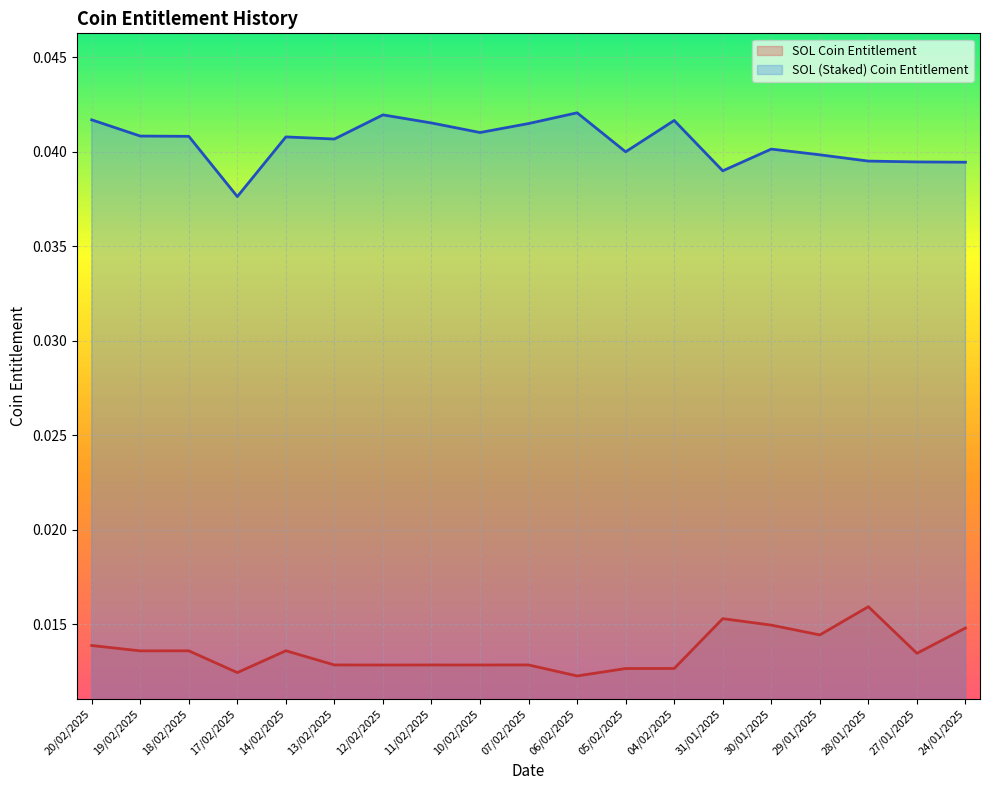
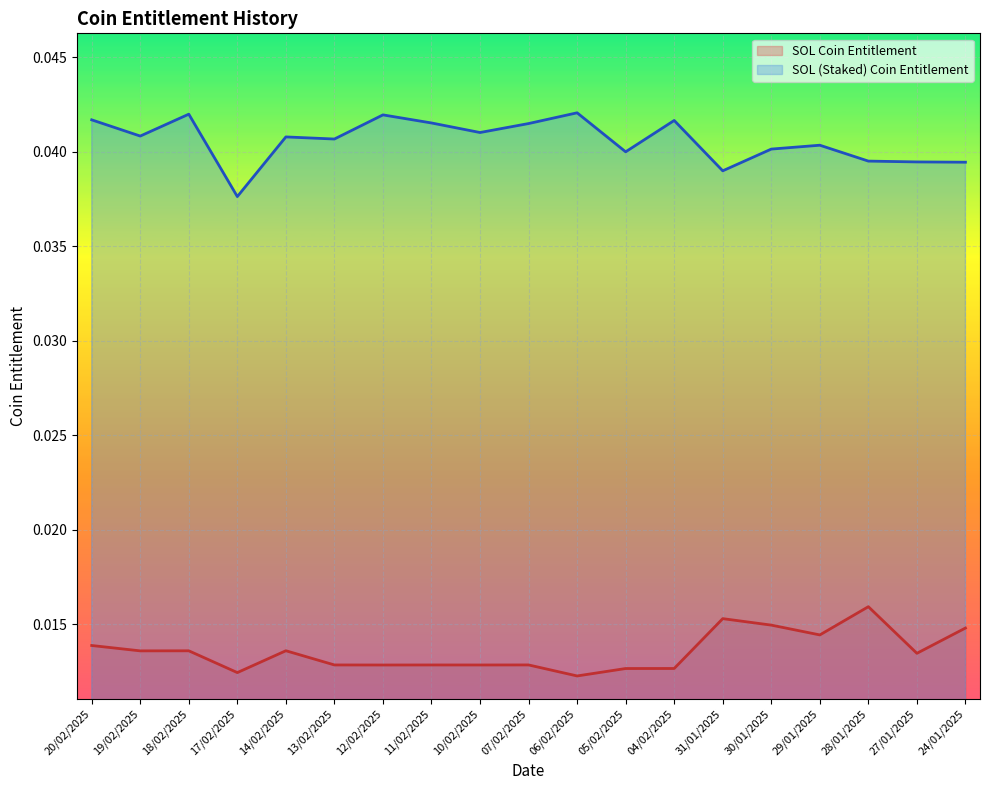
  {
    "SOL Coin Entitlement": {
      "20/02/2025": 0.0139,
      "19/02/2025": 0.0136,
      "18/02/2025": 0.0136,
      "17/02/2025": 0.0124,
      "14/02/2025": 0.0136,
      "13/02/2025": 0.0128,
      "12/02/2025": 0.0128,
      "11/02/2025": 0.0128,
      "10/02/2025": 0.0128,
      "07/02/2025": 0.0128,
      "06/02/2025": 0.0123,
      "05/02/2025": 0.0126,
      "04/02/2025": 0.0127,
      "31/01/2025": 0.0153,
      "30/01/2025": 0.0149,
      "29/01/2025": 0.0144,
      "28/01/2025": 0.0159,
      "27/01/2025": 0.0135,
      "24/01/2025": 0.0148
    },
    "SOL (Staked) Coin Entitlement": {
      "20/02/2025": 0.0417,
      "19/02/2025": 0.0408,
-     "18/02/2025": 0.0408,
+     "18/02/2025": 0.0420,
      "17/02/2025": 0.0376,
      "14/02/2025": 0.0408,
      "13/02/2025": 0.0407,
      "12/02/2025": 0.0419,
      "11/02/2025": 0.0415,
      "10/02/2025": 0.0410,
      "07/02/2025": 0.0415,
      "06/02/2025": 0.0421,
      "05/02/2025": 0.0400,
      "04/02/2025": 0.0417,
      "31/01/2025": 0.0390,
      "30/01/2025": 0.0401,
-     "29/01/2025": 0.0398,
+     "29/01/2025": 0.0403,
      "28/01/2025": 0.0395,
      "27/01/2025": 0.0395,
      "24/01/2025": 0.0394
    }
  }
